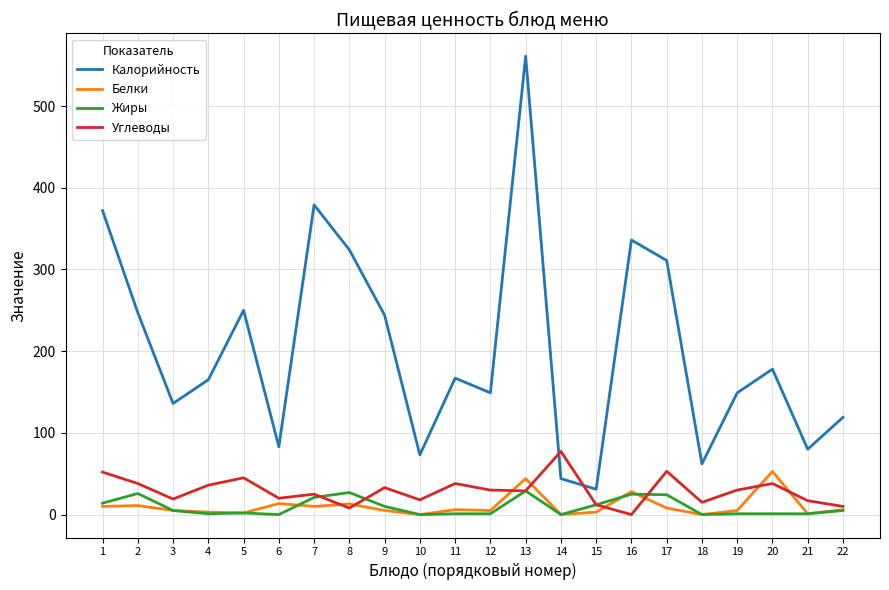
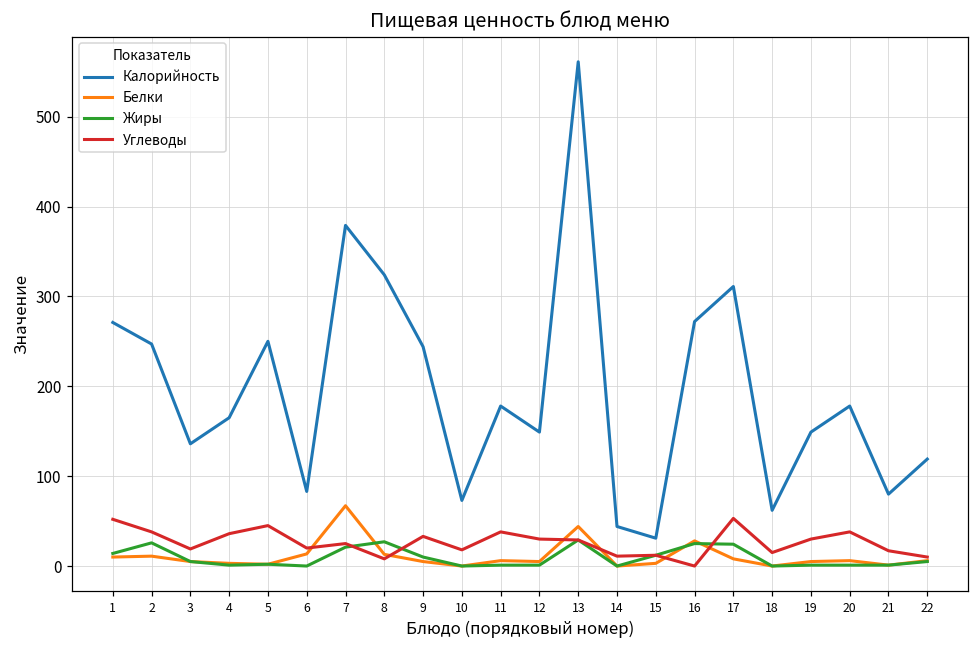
  {
    "Калорийность": {
-     "1": 370,
+     "1": 270,
      "2": 250,
      "3": 140,
      "4": 170,
      "5": 250,
      "6": 80,
      "7": 380,
      "8": 320,
      "9": 240,
      "10": 70,
-     "11": 170,
+     "11": 180,
      "12": 150,
      "13": 560,
      "14": 40,
      "15": 30,
-     "16": 340,
+     "16": 270,
      "17": 310,
      "18": 60,
      "19": 150,
      "20": 180,
      "21": 80,
      "22": 120
    },
    "Белки": {
      "1": 10,
      "2": 10,
      "6": 10,
-     "7": 10,
+     "7": 70,
      "8": 10,
      "9": 10,
      "11": 10,
      "12": 10,
      "13": 40,
      "15": 0,
      "17": 10,
      "19": 10,
-     "20": 50
+     "20": 10
    },
    "Жиры": {
      "1": 10,
      "2": 30,
      "6": 0,
      "7": 20,
      "8": 30,
      "9": 10,
      "11": 0,
      "12": 0,
      "17": 20,
      "19": 0,
      "20": 0
    },
    "Углеводы": {
      "1": 50,
      "2": 40,
      "3": 20,
      "4": 40,
      "5": 50,
      "6": 20,
      "7": 30,
      "8": 10,
      "9": 30,
      "10": 20,
      "11": 40,
      "12": 30,
-     "14": 80,
+     "14": 10,
      "16": 0,
      "17": 50,
      "18": 20,
      "19": 30,
      "20": 40,
      "21": 20,
      "22": 10
    }
  }
